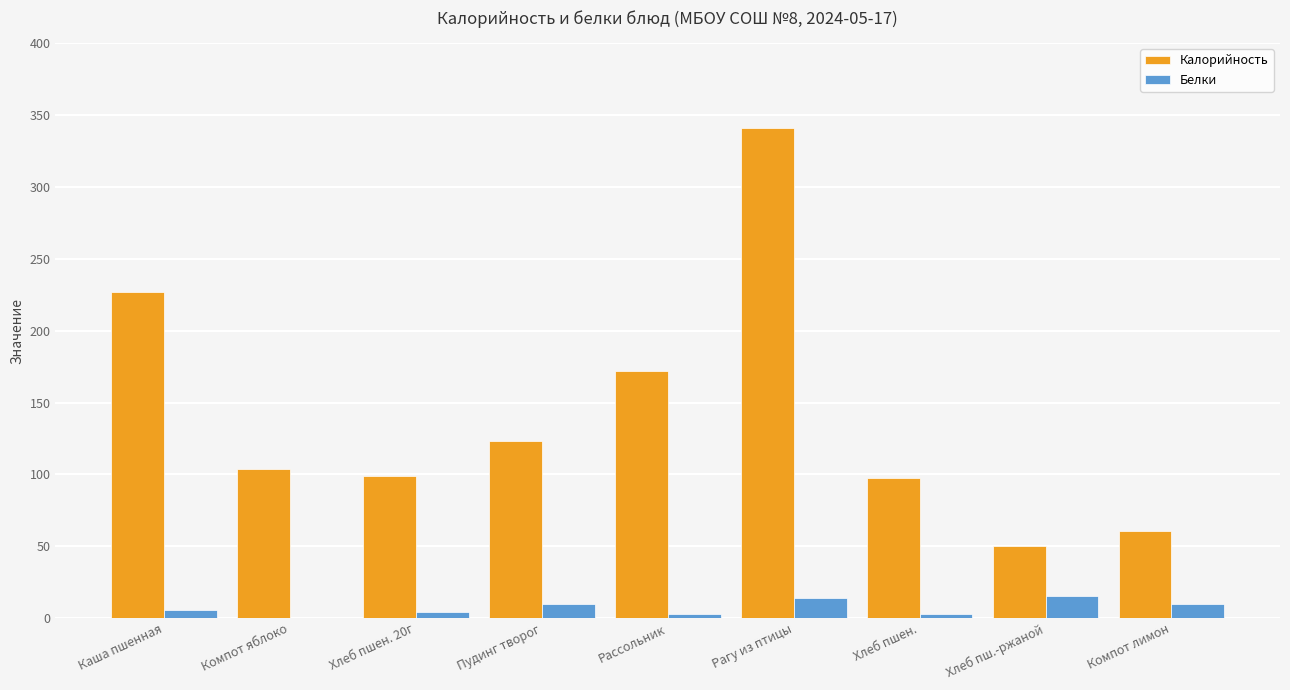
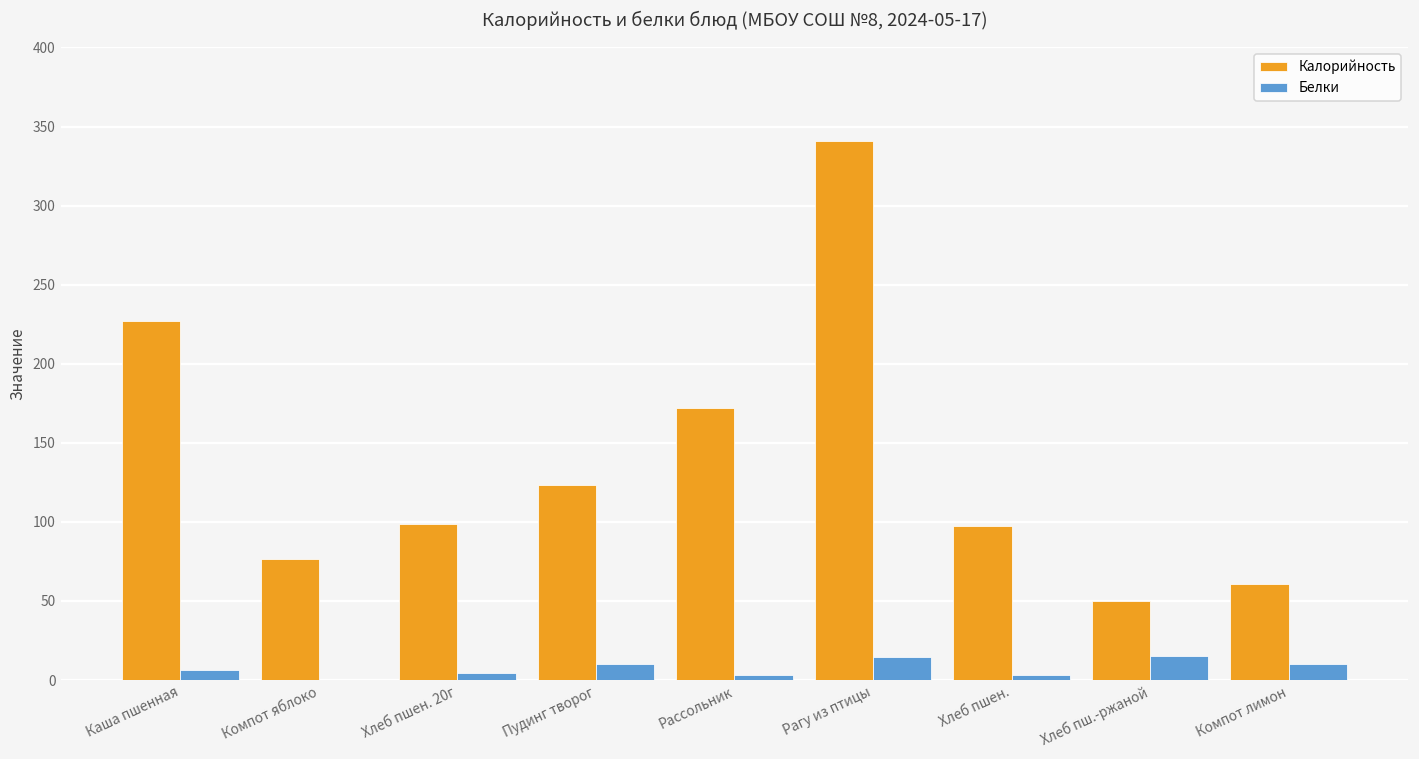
  {
    "Калорийность": {
      "Каша пшенная": 227,
-     "Компот яблоко": 104,
+     "Компот яблоко": 76,
      "Хлеб пшен. 20г": 99,
      "Пудинг творог": 123,
      "Рассольник": 172,
      "Рагу из птицы": 341,
      "Хлеб пшен.": 97,
      "Хлеб пш.-ржаной": 50,
      "Компот лимон": 61
    },
    "Белки": {
      "Каша пшенная": 6,
      "Хлеб пшен. 20г": 4,
      "Пудинг творог": 10,
      "Рассольник": 3,
      "Рагу из птицы": 14,
      "Хлеб пшен.": 3,
      "Хлеб пш.-ржаной": 15,
      "Компот лимон": 10
    }
  }
